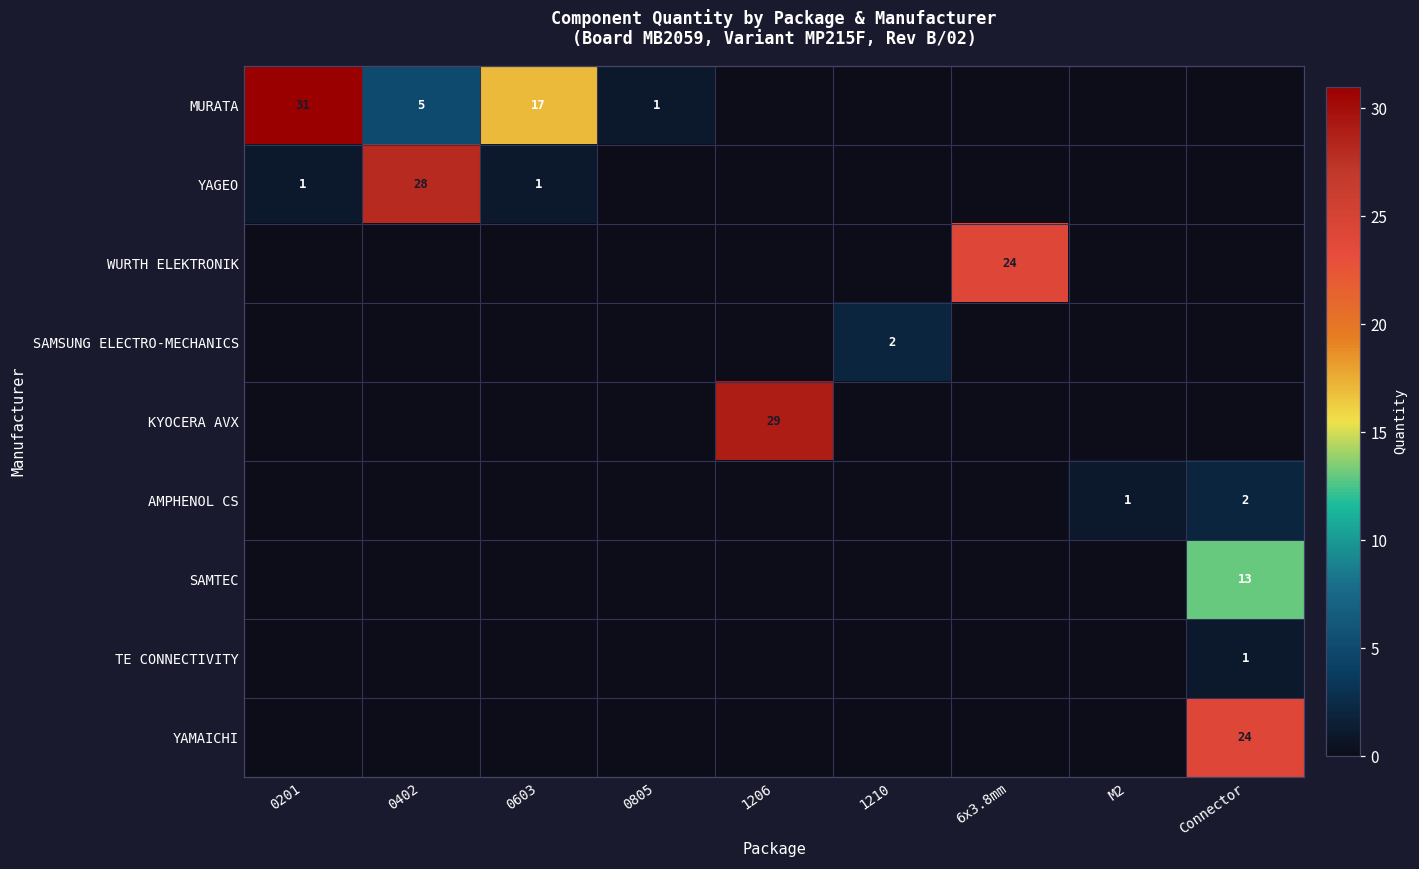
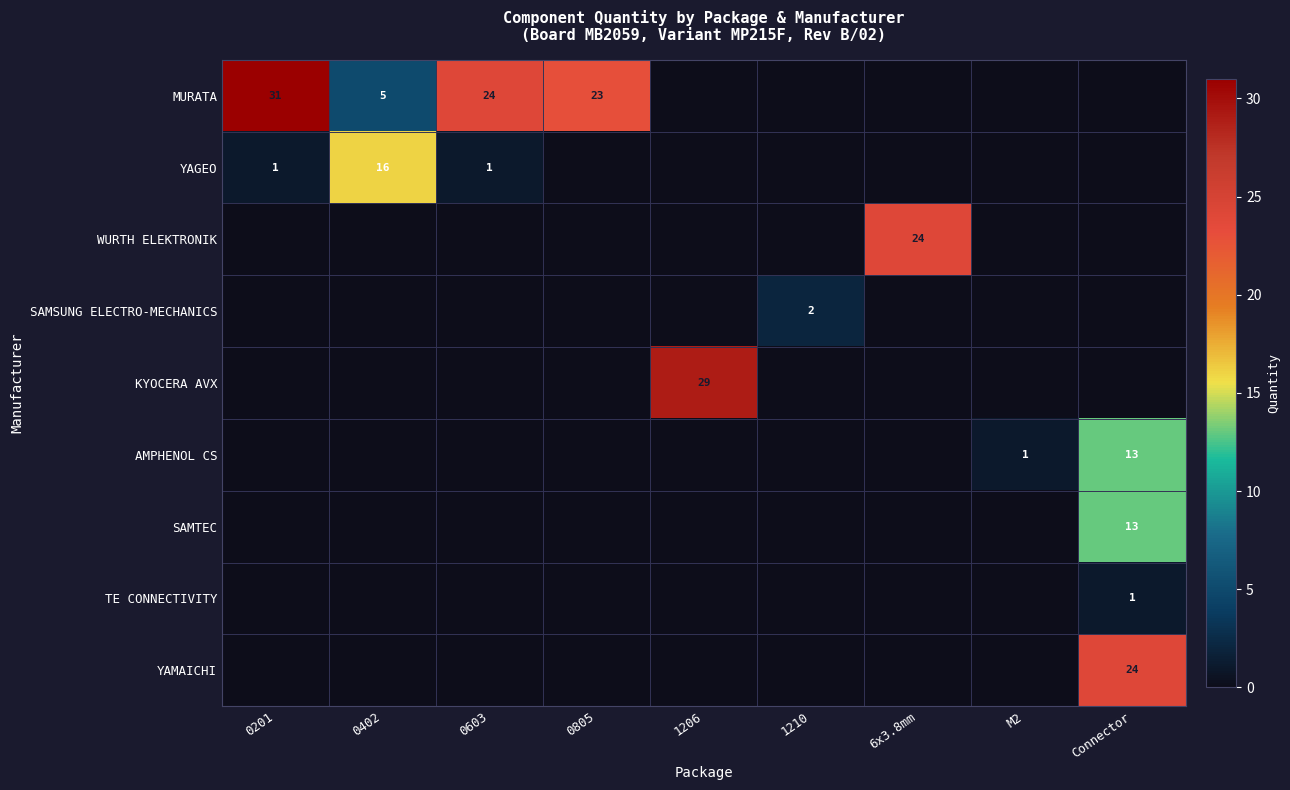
  {
    "MURATA": {
      "0201": 31,
      "0402": 5,
-     "0603": 17,
-     "0805": 1
+     "0603": 24,
+     "0805": 23
    },
    "YAGEO": {
      "0201": 1,
-     "0402": 28,
+     "0402": 16,
      "0603": 1
    },
    "WURTH ELEKTRONIK": {
      "6x3.8mm": 24
    },
    "SAMSUNG ELECTRO-MECHANICS": {
      "1210": 2
    },
    "KYOCERA AVX": {
      "1206": 29
    },
    "AMPHENOL CS": {
      "M2": 1,
-     "Connector": 2
+     "Connector": 13
    },
    "SAMTEC": {
      "Connector": 13
    },
    "TE CONNECTIVITY": {
      "Connector": 1
    },
    "YAMAICHI": {
      "Connector": 24
    }
  }
